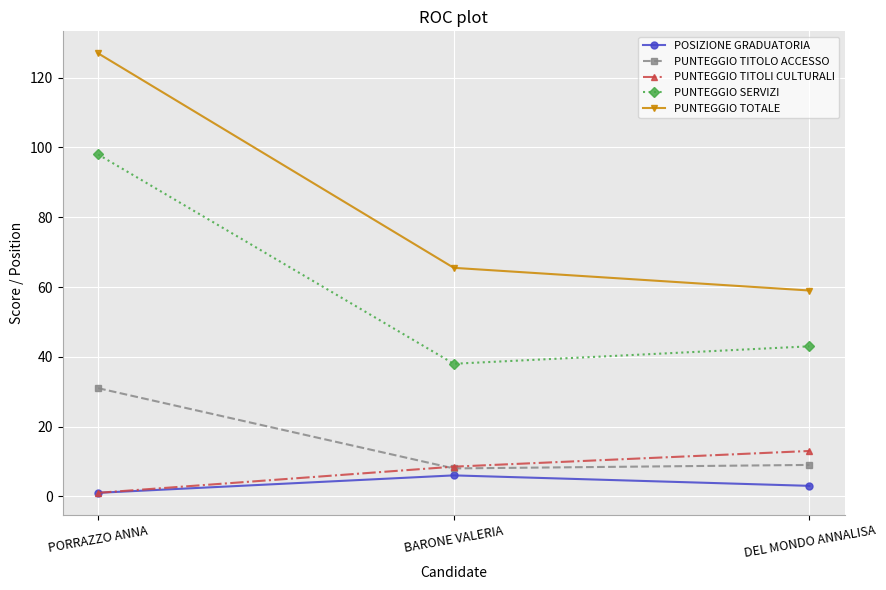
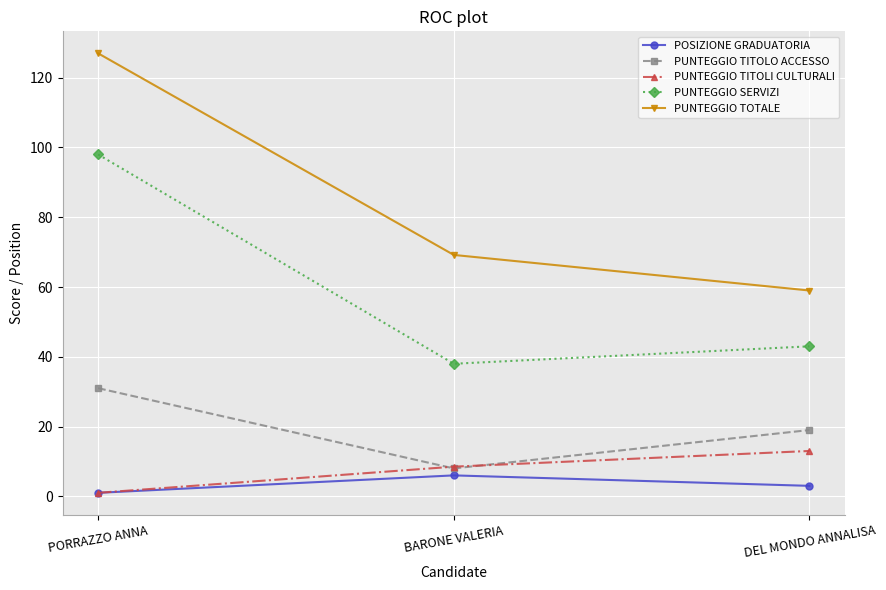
  {
    "POSIZIONE GRADUATORIA": {
      "BARONE VALERIA": 6,
      "DEL MONDO ANNALISA": 3
    },
    "PUNTEGGIO TITOLO ACCESSO": {
      "PORRAZZO ANNA": 31,
-     "DEL MONDO ANNALISA": 9
+     "DEL MONDO ANNALISA": 19
    },
    "PUNTEGGIO TITOLI CULTURALI": {
      "DEL MONDO ANNALISA": 13
    },
    "PUNTEGGIO SERVIZI": {
      "PORRAZZO ANNA": 98,
      "BARONE VALERIA": 38,
      "DEL MONDO ANNALISA": 43
    },
    "PUNTEGGIO TOTALE": {
      "PORRAZZO ANNA": 127,
-     "BARONE VALERIA": 66,
+     "BARONE VALERIA": 69,
      "DEL MONDO ANNALISA": 59
    }
  }
